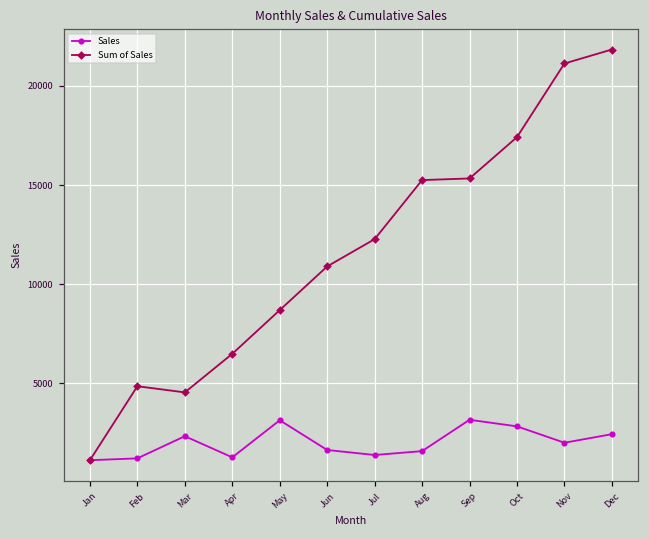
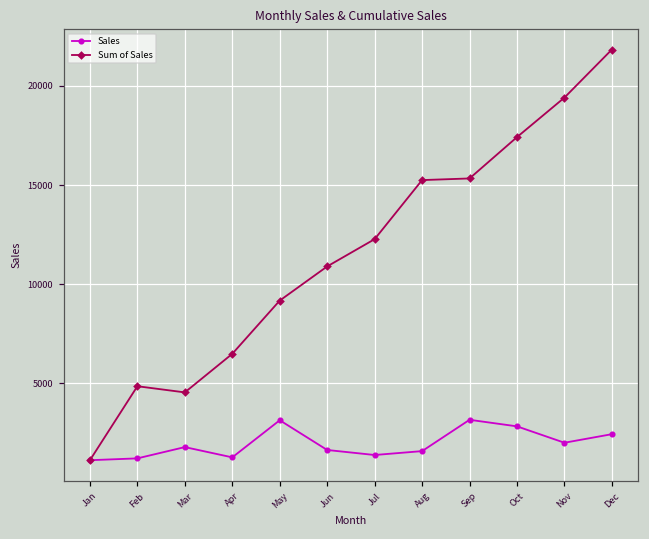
  {
    "Sales": {
      "Feb": 1200,
-     "Mar": 2300,
+     "Mar": 1800,
      "Apr": 1300,
      "May": 3100,
      "Jun": 1600,
      "Jul": 1400,
      "Aug": 1600,
      "Sep": 3200,
      "Oct": 2800,
      "Nov": 2000,
      "Dec": 2400
    },
    "Sum of Sales": {
      "Feb": 4800,
      "Mar": 4500,
      "Apr": 6500,
-     "May": 8700,
+     "May": 9200,
      "Jun": 10900,
      "Jul": 12300,
      "Aug": 15300,
      "Sep": 15300,
      "Oct": 17400,
-     "Nov": 21100,
+     "Nov": 19400,
      "Dec": 21800
    }
  }
